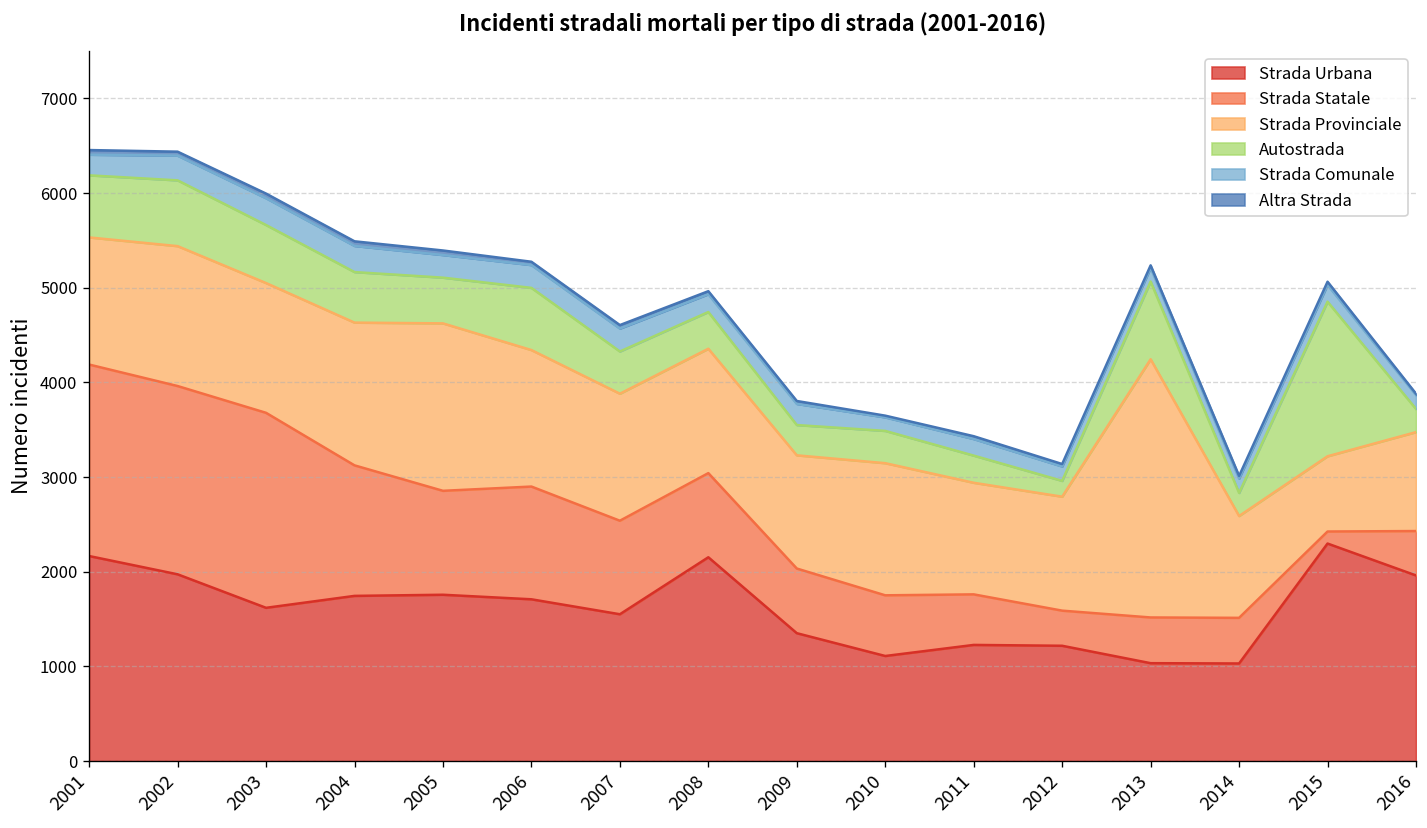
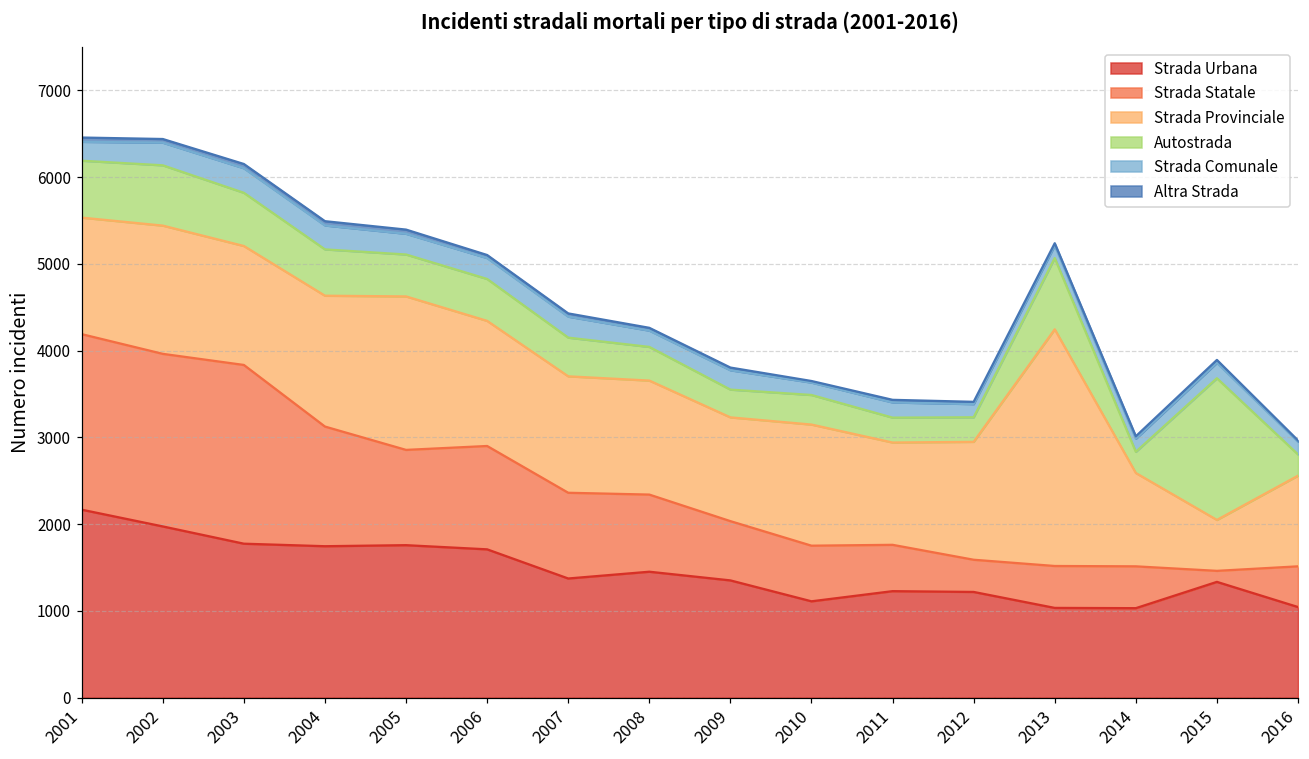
  {
    "Strada Urbana": {
      "2001": 2200,
      "2002": 2000,
-     "2003": 1600,
+     "2003": 1800,
      "2004": 1700,
      "2005": 1800,
      "2006": 1700,
-     "2007": 1600,
-     "2008": 2200,
+     "2007": 1400,
+     "2008": 1500,
      "2009": 1400,
      "2010": 1100,
      "2011": 1200,
      "2012": 1200,
      "2013": 1000,
      "2014": 1000,
-     "2015": 2300,
-     "2016": 2000
+     "2015": 1300,
+     "2016": 1000
    },
    "Strada Statale": {
      "2001": 2000,
      "2002": 2000,
      "2003": 2100,
      "2004": 1400,
      "2005": 1100,
      "2006": 1200,
      "2007": 1000,
      "2008": 900,
      "2009": 700,
      "2010": 600,
      "2011": 500,
      "2012": 400,
      "2013": 500,
      "2014": 500,
      "2015": 100,
      "2016": 500
    },
    "Strada Provinciale": {
      "2001": 1300,
      "2002": 1500,
      "2003": 1400,
      "2004": 1500,
      "2005": 1800,
      "2006": 1400,
      "2007": 1300,
      "2008": 1300,
      "2009": 1200,
      "2010": 1400,
      "2011": 1200,
-     "2012": 1200,
+     "2012": 1400,
      "2013": 2700,
      "2014": 1100,
-     "2015": 800,
+     "2015": 600,
      "2016": 1000
    },
    "Autostrada": {
      "2001": 700,
      "2002": 700,
      "2003": 600,
      "2004": 500,
      "2005": 500,
-     "2006": 700,
+     "2006": 500,
      "2007": 400,
      "2008": 400,
      "2009": 300,
      "2010": 300,
      "2011": 300,
-     "2012": 200,
+     "2012": 300,
      "2013": 800,
      "2014": 200,
      "2015": 1600,
      "2016": 200
    },
    "Strada Comunale": {
      "2001": 200,
      "2002": 300,
      "2003": 300,
      "2004": 300,
      "2005": 200,
      "2006": 200,
      "2007": 200,
      "2015": 200
    },
    "Altra Strada": {
      "2001": 0,
      "2002": 0,
      "2003": 0,
      "2004": 0,
      "2005": 0,
      "2006": 0,
      "2007": 0,
      "2015": 0
    }
  }
